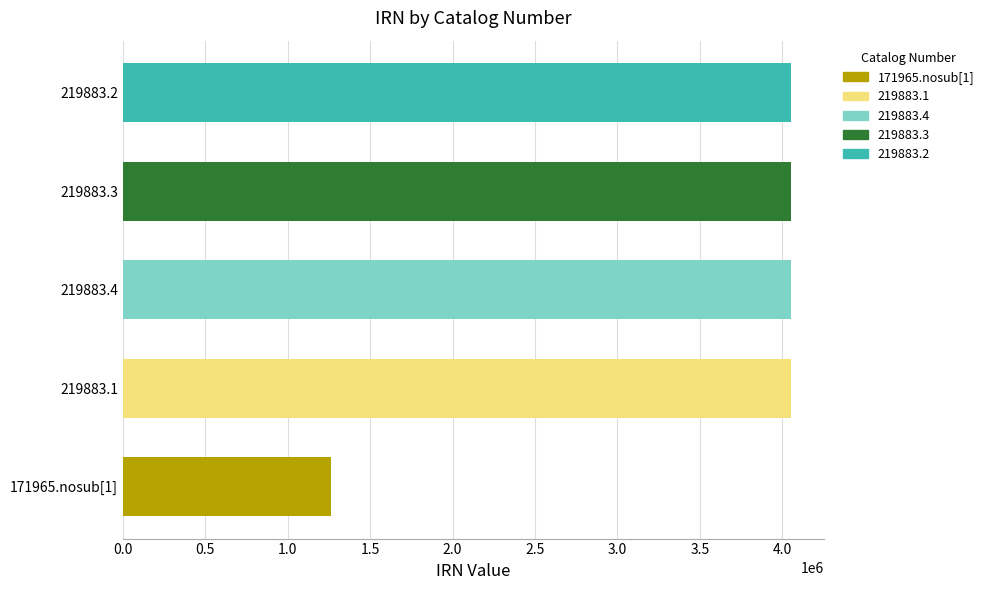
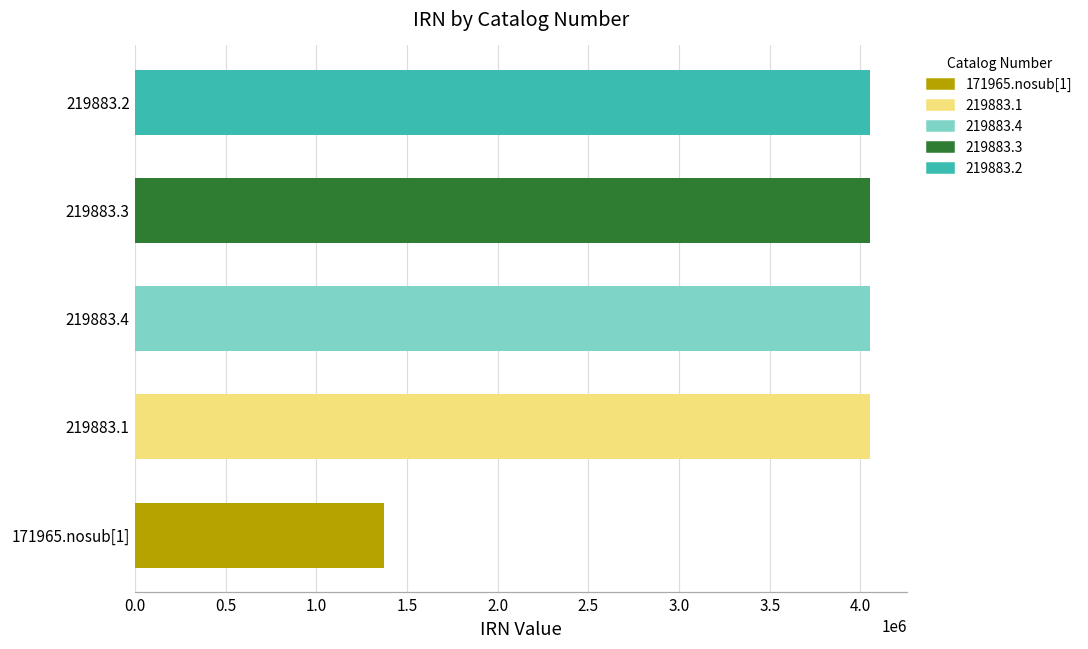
  {
    "219883.2": 4050000,
    "219883.3": 4050000,
    "219883.4": 4050000,
    "219883.1": 4050000,
-   "171965.nosub[1]": 1260000
+   "171965.nosub[1]": 1370000
  }
